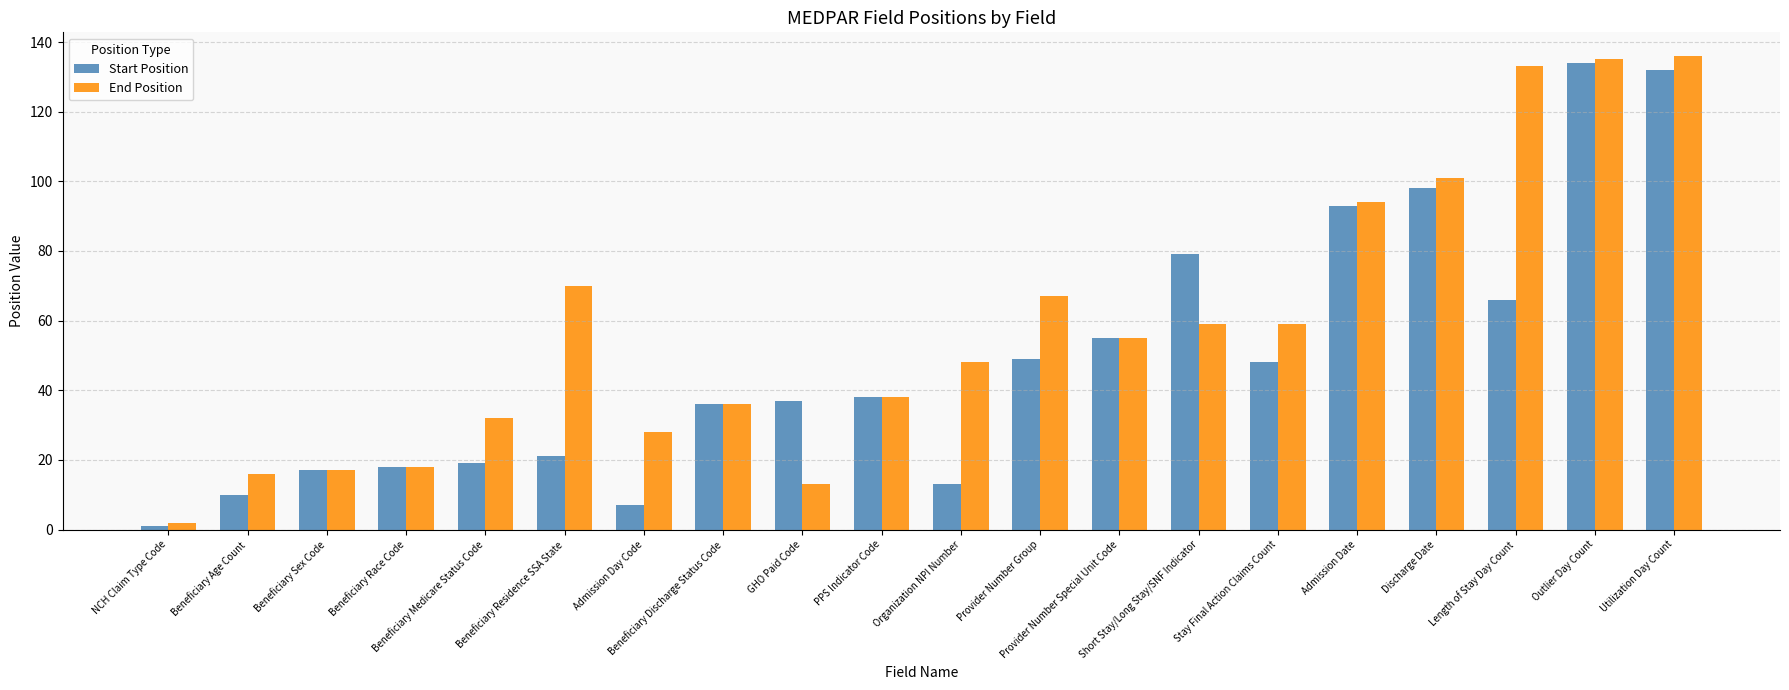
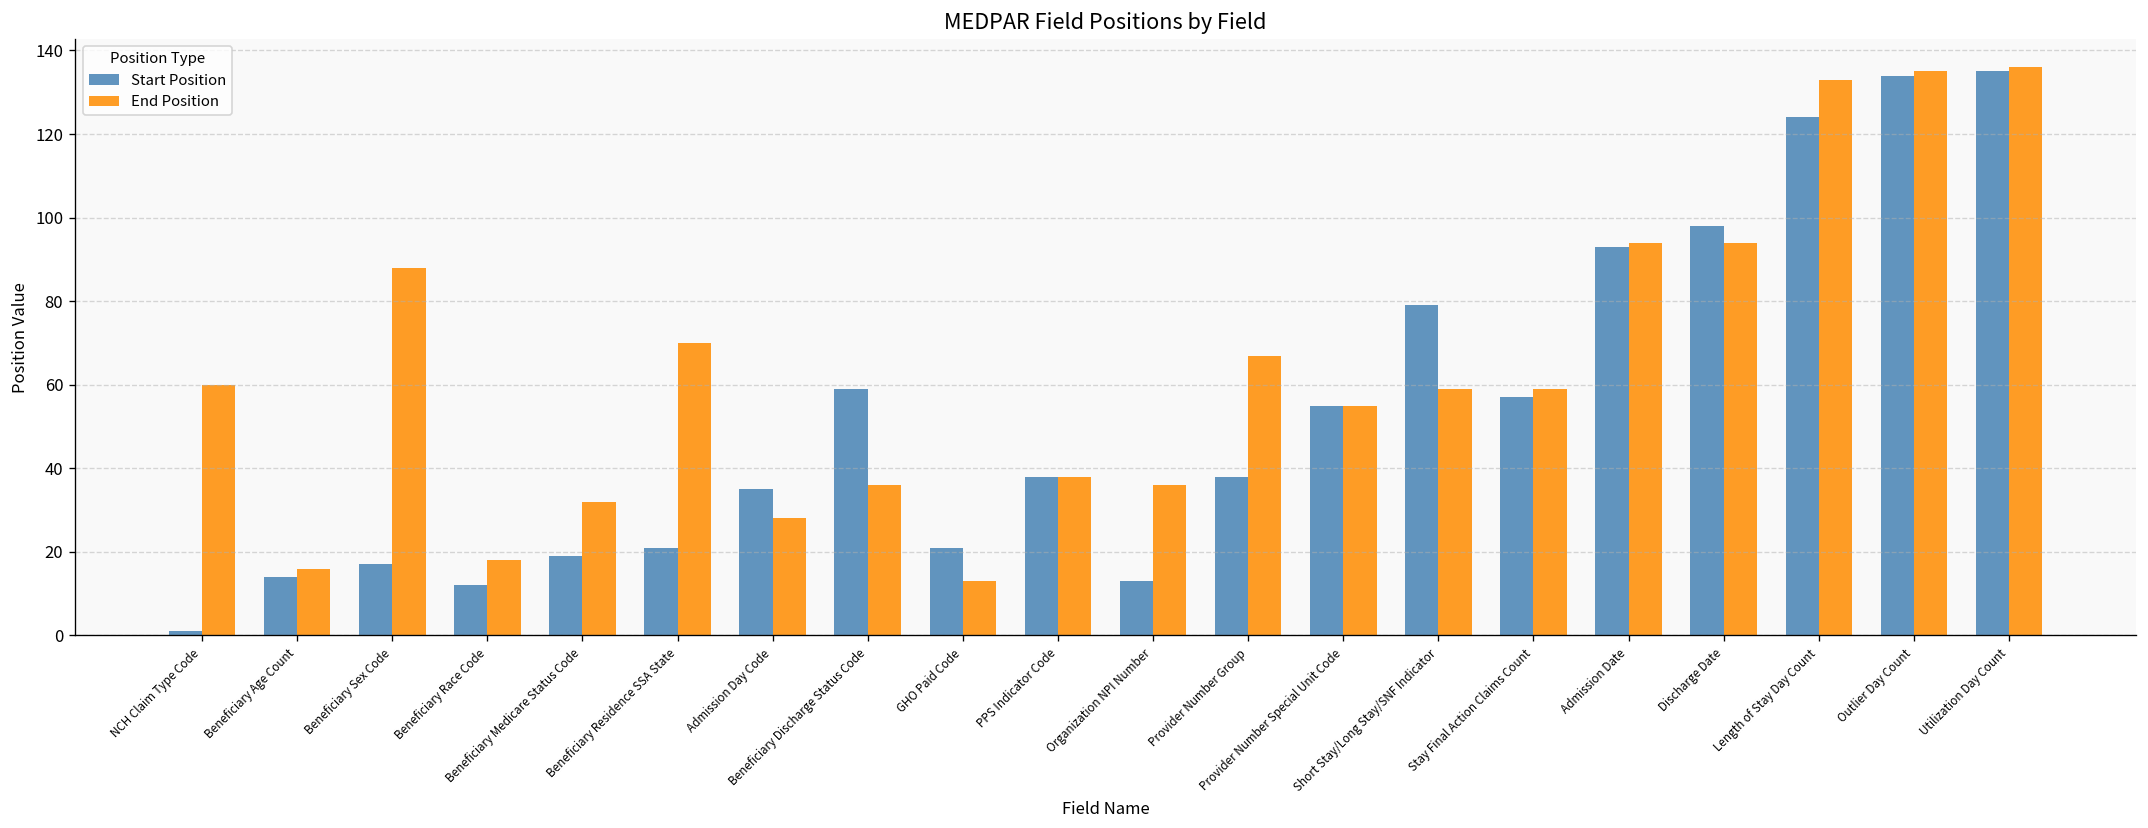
  {
    "Start Position": {
      "NCH Claim Type Code": 1,
-     "Beneficiary Age Count": 10,
+     "Beneficiary Age Count": 14,
      "Beneficiary Sex Code": 17,
-     "Beneficiary Race Code": 18,
+     "Beneficiary Race Code": 12,
      "Beneficiary Medicare Status Code": 19,
      "Beneficiary Residence SSA State": 21,
-     "Admission Day Code": 7,
-     "Beneficiary Discharge Status Code": 36,
-     "GHO Paid Code": 37,
+     "Admission Day Code": 35,
+     "Beneficiary Discharge Status Code": 59,
+     "GHO Paid Code": 21,
      "PPS Indicator Code": 38,
      "Organization NPI Number": 13,
-     "Provider Number Group": 49,
+     "Provider Number Group": 38,
      "Provider Number Special Unit Code": 55,
      "Short Stay/Long Stay/SNF Indicator": 79,
-     "Stay Final Action Claims Count": 48,
+     "Stay Final Action Claims Count": 57,
      "Admission Date": 93,
      "Discharge Date": 98,
-     "Length of Stay Day Count": 66,
+     "Length of Stay Day Count": 124,
      "Outlier Day Count": 134,
-     "Utilization Day Count": 132
+     "Utilization Day Count": 135
    },
    "End Position": {
-     "NCH Claim Type Code": 2,
+     "NCH Claim Type Code": 60,
      "Beneficiary Age Count": 16,
-     "Beneficiary Sex Code": 17,
+     "Beneficiary Sex Code": 88,
      "Beneficiary Race Code": 18,
      "Beneficiary Medicare Status Code": 32,
      "Beneficiary Residence SSA State": 70,
      "Admission Day Code": 28,
      "Beneficiary Discharge Status Code": 36,
      "GHO Paid Code": 13,
      "PPS Indicator Code": 38,
-     "Organization NPI Number": 48,
+     "Organization NPI Number": 36,
      "Provider Number Group": 67,
      "Provider Number Special Unit Code": 55,
      "Short Stay/Long Stay/SNF Indicator": 59,
      "Stay Final Action Claims Count": 59,
      "Admission Date": 94,
-     "Discharge Date": 101,
+     "Discharge Date": 94,
      "Length of Stay Day Count": 133,
      "Outlier Day Count": 135,
      "Utilization Day Count": 136
    }
  }
